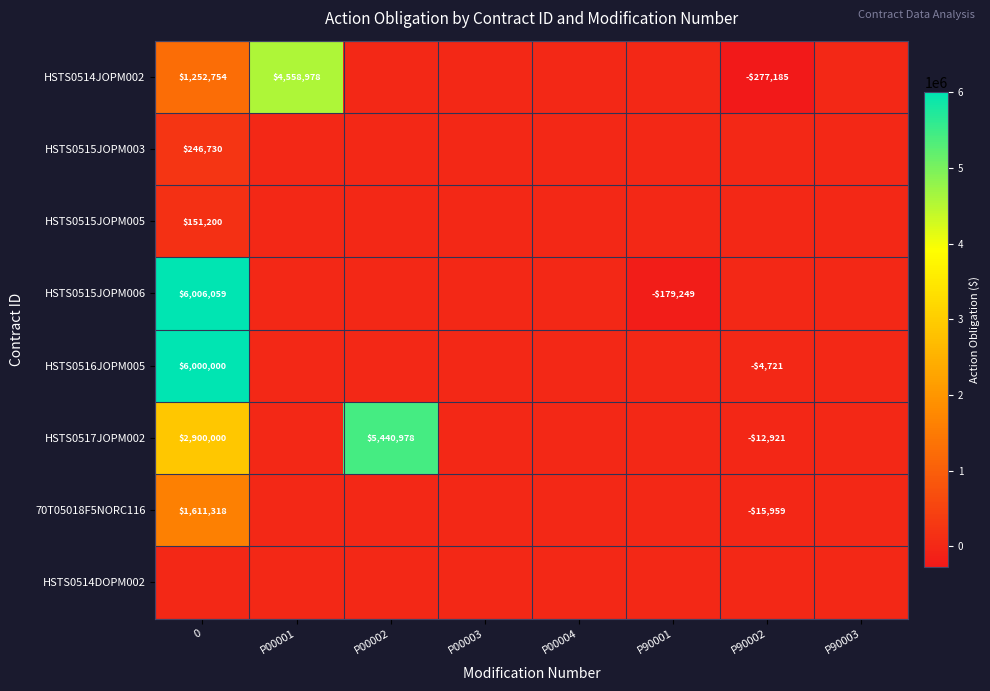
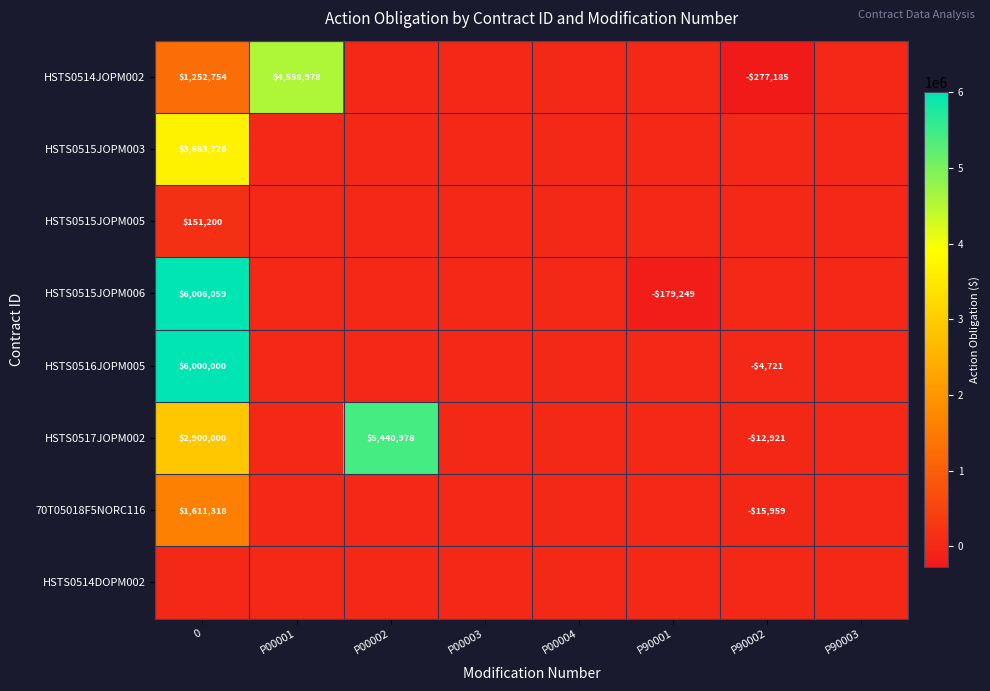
  {
    "HSTS0514JOPM002": {
      "0": "$1,252,754",
      "P00001": "$4,558,978",
      "P90002": "$277,185"
    },
    "HSTS0515JOPM003": {
-     "0": "$246,730"
+     "0": "$3,683,726"
    },
    "HSTS0515JOPM005": {
      "0": "$151,200"
    },
    "HSTS0515JOPM006": {
      "0": "$6,006,059",
      "P90001": "$179,249"
    },
    "HSTS0516JOPM005": {
      "0": "$6,000,000",
      "P90002": "$4,721"
    },
    "HSTS0517JOPM002": {
      "0": "$2,900,000",
      "P00002": "$5,440,978",
      "P90002": "$12,921"
    },
    "70T05018F5NORC116": {
      "0": "$1,611,318",
      "P90002": "$15,959"
    }
  }
